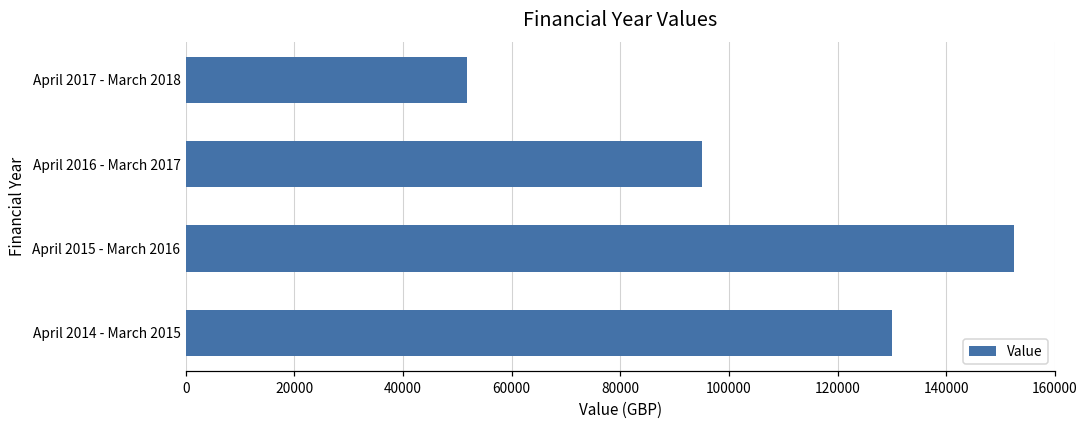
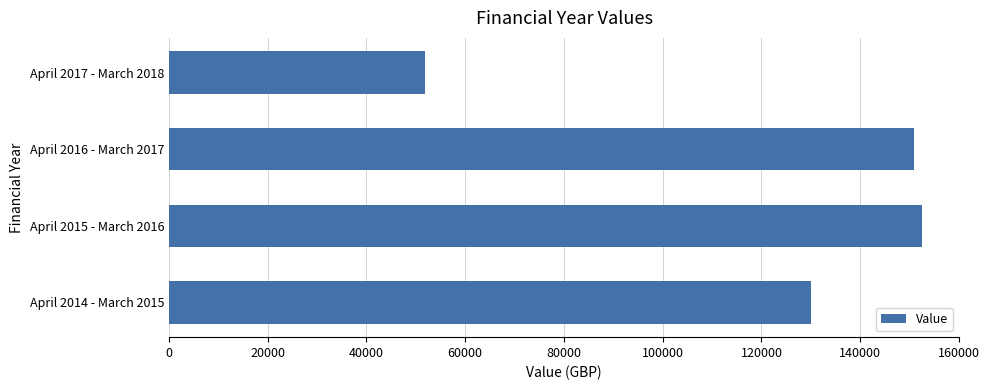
  {
    "April 2017 - March 2018": 52000,
-   "April 2016 - March 2017": 95000,
+   "April 2016 - March 2017": 151000,
    "April 2015 - March 2016": 152000,
    "April 2014 - March 2015": 130000
  }
